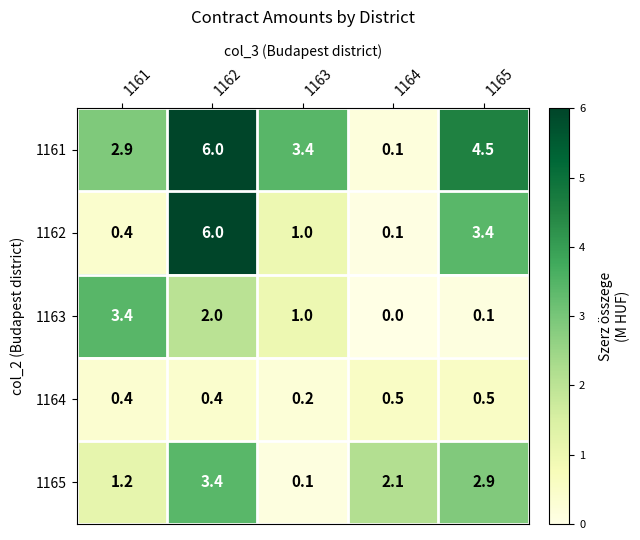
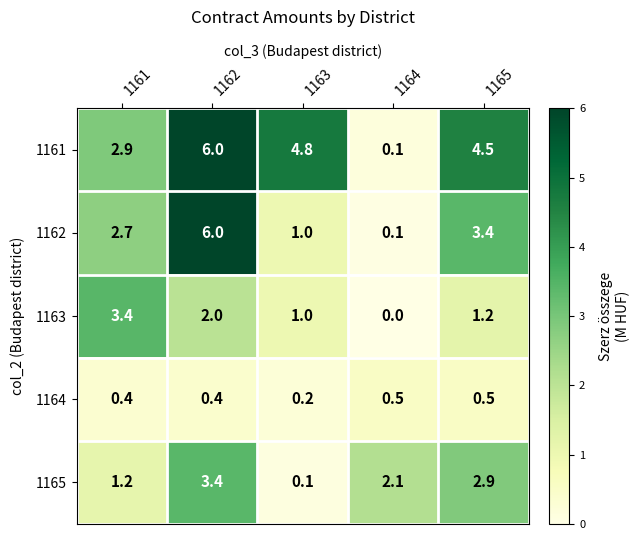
  {
    "1161": {
      "1161": 2.9,
      "1162": 6.0,
-     "1163": 3.4,
+     "1163": 4.8,
      "1164": 0.1,
      "1165": 4.5
    },
    "1162": {
-     "1161": 0.4,
+     "1161": 2.7,
      "1162": 6.0,
      "1163": 1.0,
      "1164": 0.1,
      "1165": 3.4
    },
    "1163": {
      "1161": 3.4,
      "1162": 2.0,
      "1163": 1.0,
      "1164": 0.0,
-     "1165": 0.1
+     "1165": 1.2
    },
    "1164": {
      "1161": 0.4,
      "1162": 0.4,
      "1163": 0.2,
      "1164": 0.5,
      "1165": 0.5
    },
    "1165": {
      "1161": 1.2,
      "1162": 3.4,
      "1163": 0.1,
      "1164": 2.1,
      "1165": 2.9
    }
  }
